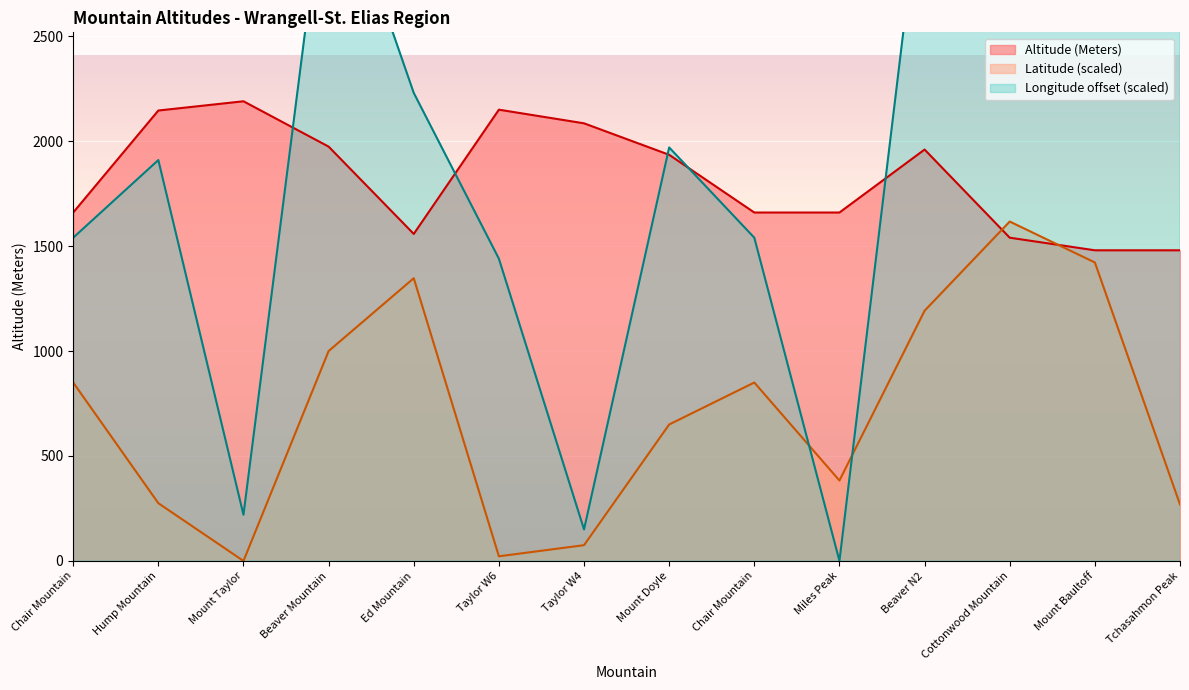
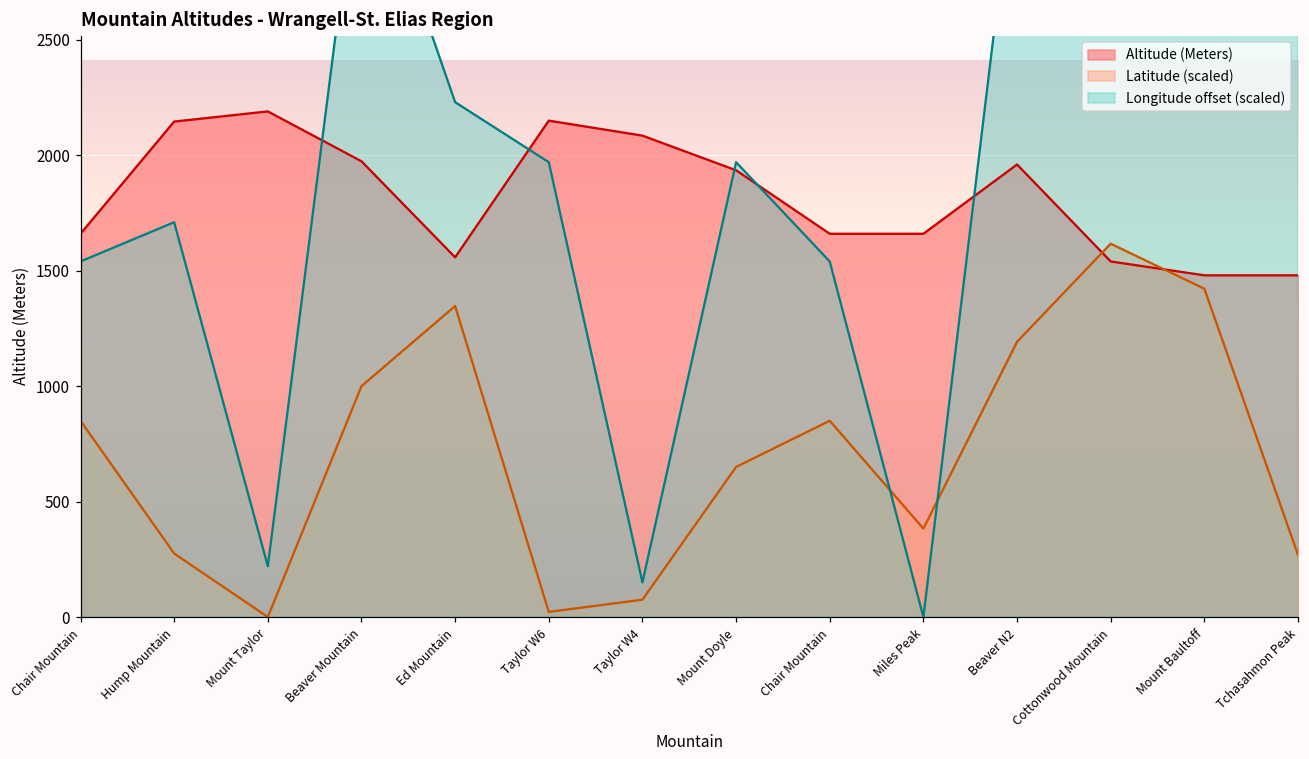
  {
    "Longitude offset (scaled)": {
-     "Hump Mountain": 1910,
+     "Hump Mountain": 1710,
      "Mount Taylor": 220,
      "Ed Mountain": 2230,
-     "Taylor W6": 1440,
+     "Taylor W6": 1970,
      "Taylor W4": 150,
      "Mount Doyle": 1970,
      "Miles Peak": 0
    }
  }
